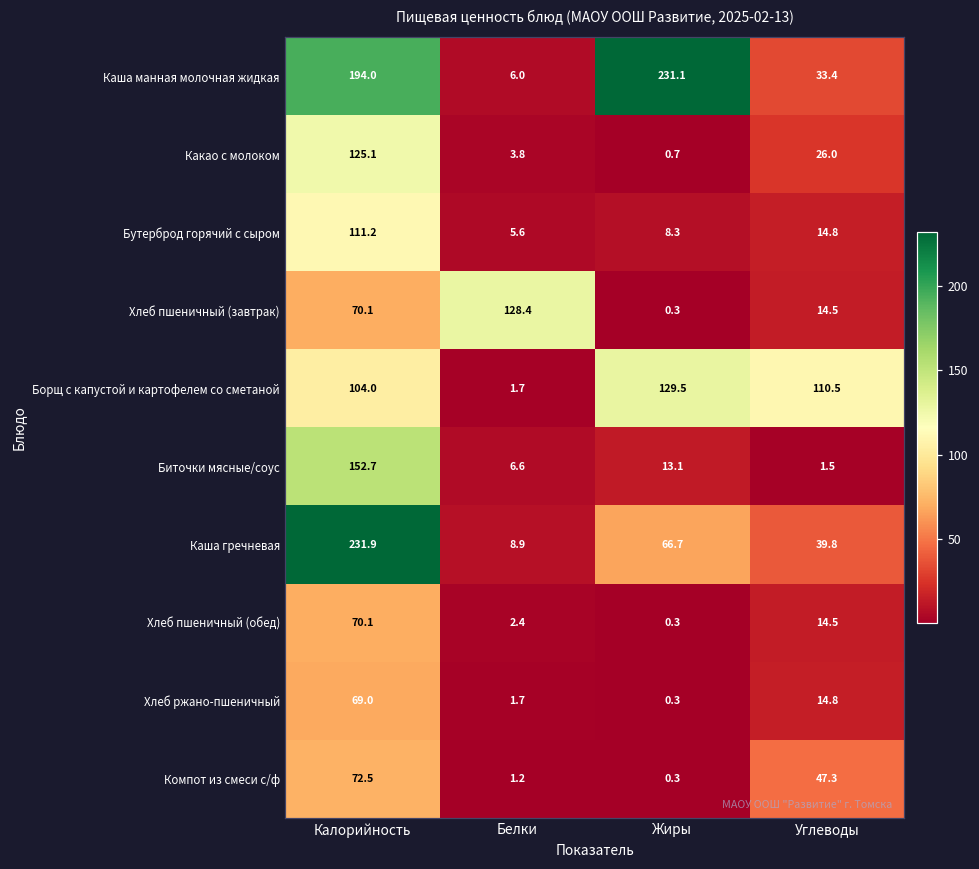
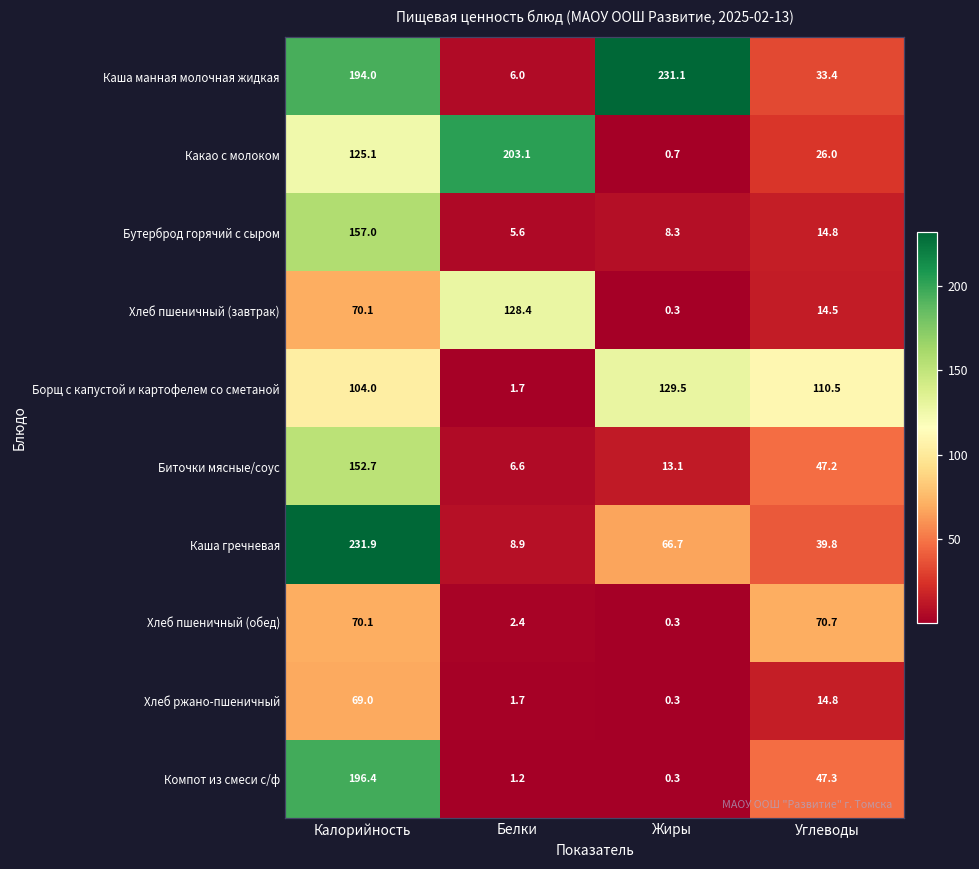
  {
    "Каша манная молочная жидкая": {
      "Калорийность": 194.0,
      "Белки": 6.0,
      "Жиры": 231.1,
      "Углеводы": 33.4
    },
    "Какао с молоком": {
      "Калорийность": 125.1,
-     "Белки": 3.8,
+     "Белки": 203.1,
      "Жиры": 0.7,
      "Углеводы": 26.0
    },
    "Бутерброд горячий с сыром": {
-     "Калорийность": 111.2,
+     "Калорийность": 157.0,
      "Белки": 5.6,
      "Жиры": 8.3,
      "Углеводы": 14.8
    },
    "Хлеб пшеничный (завтрак)": {
      "Калорийность": 70.1,
      "Белки": 128.4,
      "Жиры": 0.3,
      "Углеводы": 14.5
    },
    "Борщ с капустой и картофелем со сметаной": {
      "Калорийность": 104.0,
      "Белки": 1.7,
      "Жиры": 129.5,
      "Углеводы": 110.5
    },
    "Биточки мясные/соус": {
      "Калорийность": 152.7,
      "Белки": 6.6,
      "Жиры": 13.1,
-     "Углеводы": 1.5
+     "Углеводы": 47.2
    },
    "Каша гречневая": {
      "Калорийность": 231.9,
      "Белки": 8.9,
      "Жиры": 66.7,
      "Углеводы": 39.8
    },
    "Хлеб пшеничный (обед)": {
      "Калорийность": 70.1,
      "Белки": 2.4,
      "Жиры": 0.3,
-     "Углеводы": 14.5
+     "Углеводы": 70.7
    },
    "Хлеб ржано-пшеничный": {
      "Калорийность": 69.0,
      "Белки": 1.7,
      "Жиры": 0.3,
      "Углеводы": 14.8
    },
    "Компот из смеси с/ф": {
-     "Калорийность": 72.5,
+     "Калорийность": 196.4,
      "Белки": 1.2,
      "Жиры": 0.3
    }
  }
